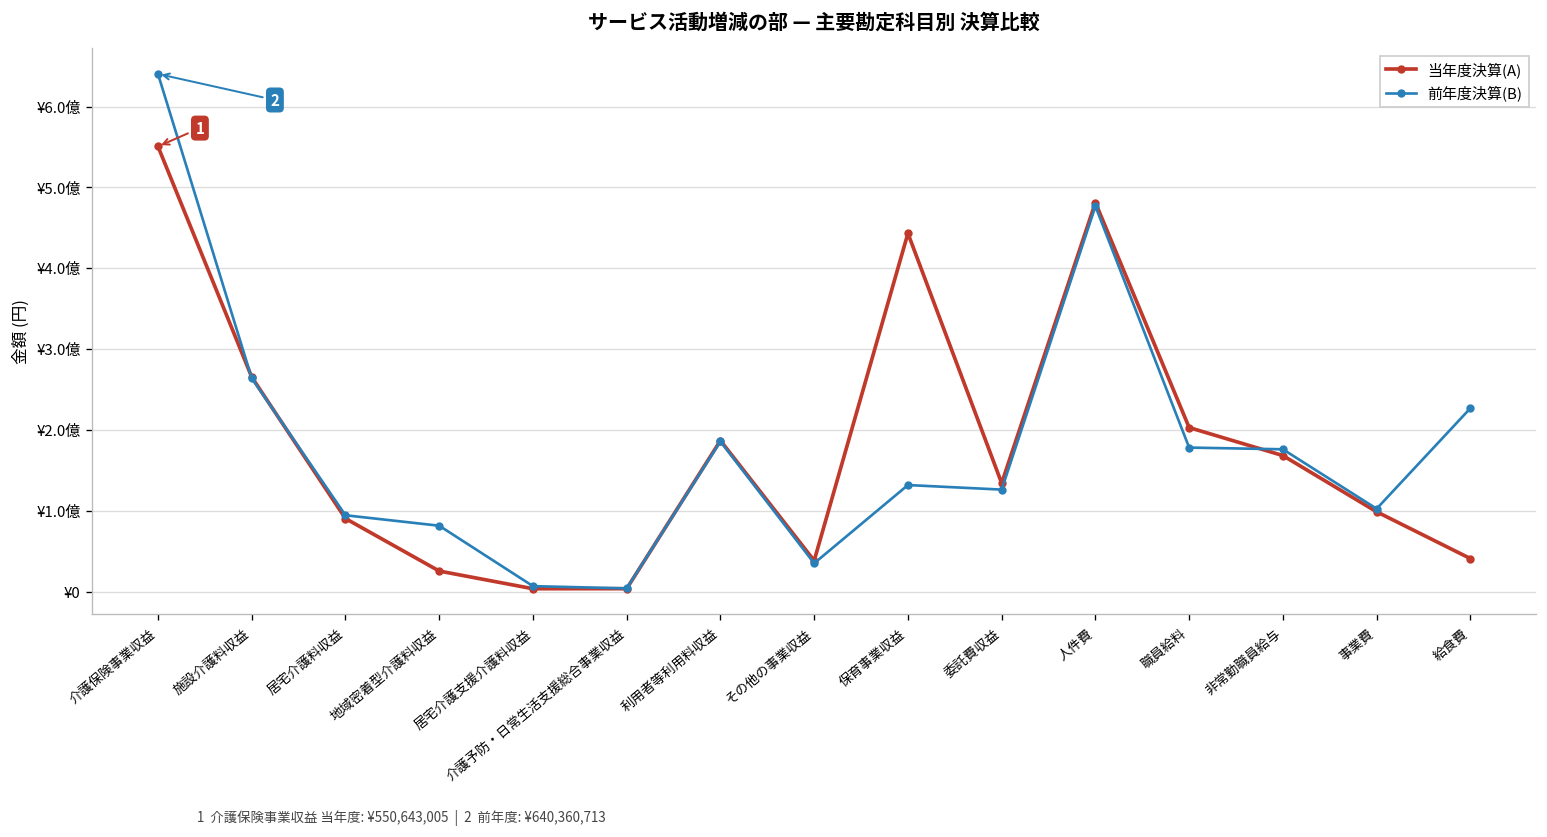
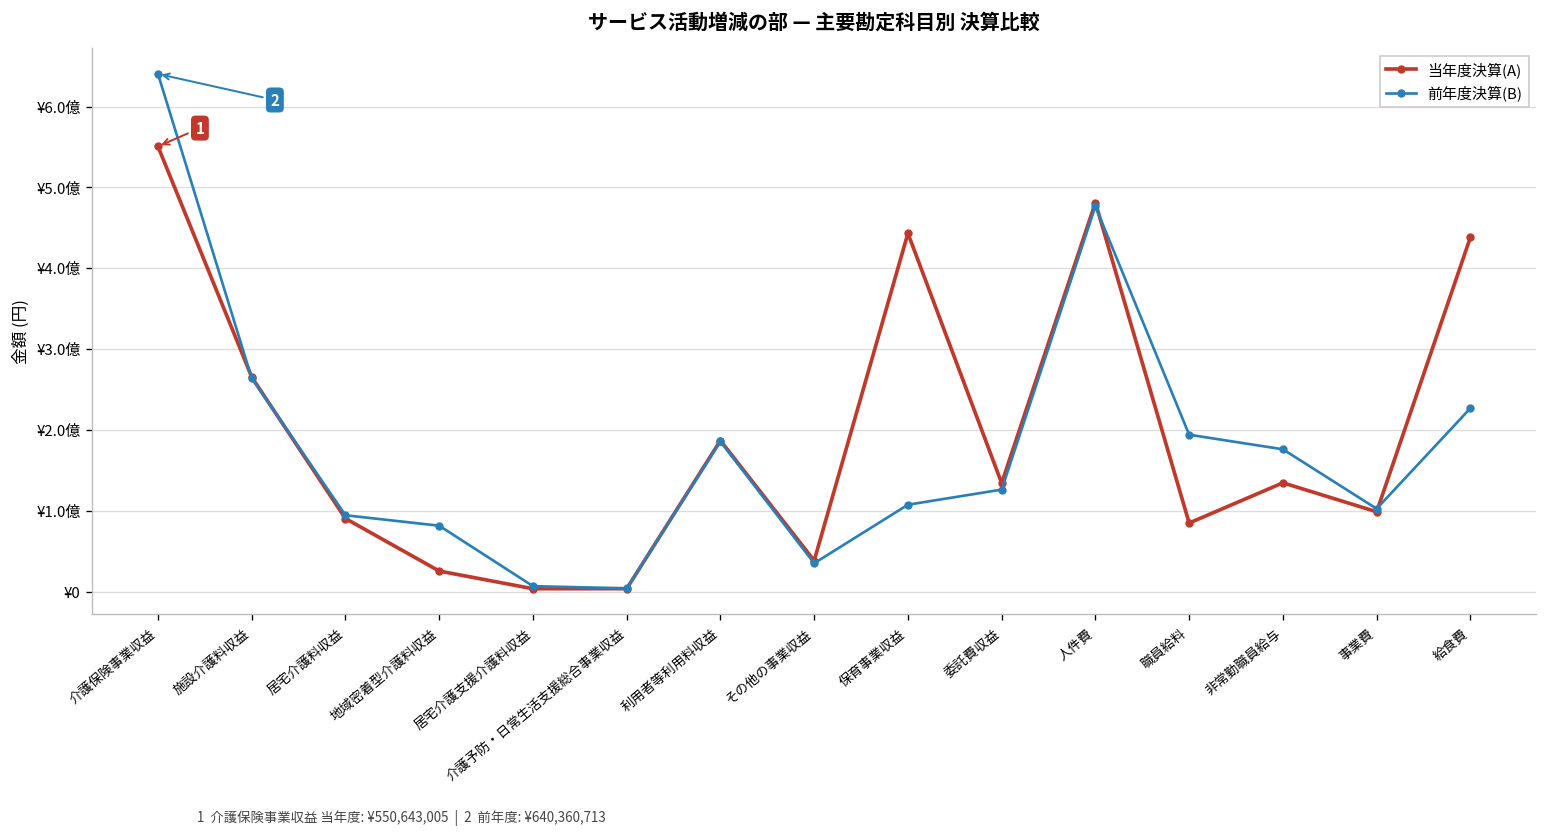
  {
    "当年度決算(A)": {
      "介護保険事業収益": "¥5.5億",
      "居宅介護料収益": "¥0.9億",
      "地域密着型介護料収益": "¥0.3億",
      "保育事業収益": "¥4.4億",
      "委託費収益": "¥1.3億",
      "人件費": "¥4.8億",
-     "職員給料": "¥2.0億",
-     "非常勤職員給与": "¥1.7億",
-     "給食費": "¥0.4億"
+     "職員給料": "¥0.8億",
+     "非常勤職員給与": "¥1.3億",
+     "給食費": "¥4.4億"
    },
    "前年度決算(B)": {
      "介護保険事業収益": "¥6.4億",
      "居宅介護料収益": "¥0.9億",
      "地域密着型介護料収益": "¥0.8億",
-     "保育事業収益": "¥1.3億",
+     "保育事業収益": "¥1.1億",
      "委託費収益": "¥1.3億",
      "人件費": "¥4.8億",
-     "職員給料": "¥1.8億",
+     "職員給料": "¥1.9億",
      "非常勤職員給与": "¥1.8億",
      "給食費": "¥2.3億"
    }
  }
